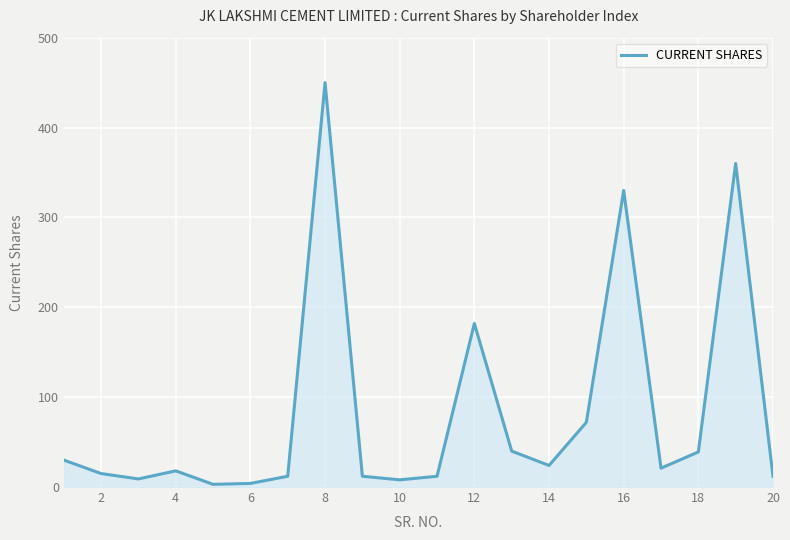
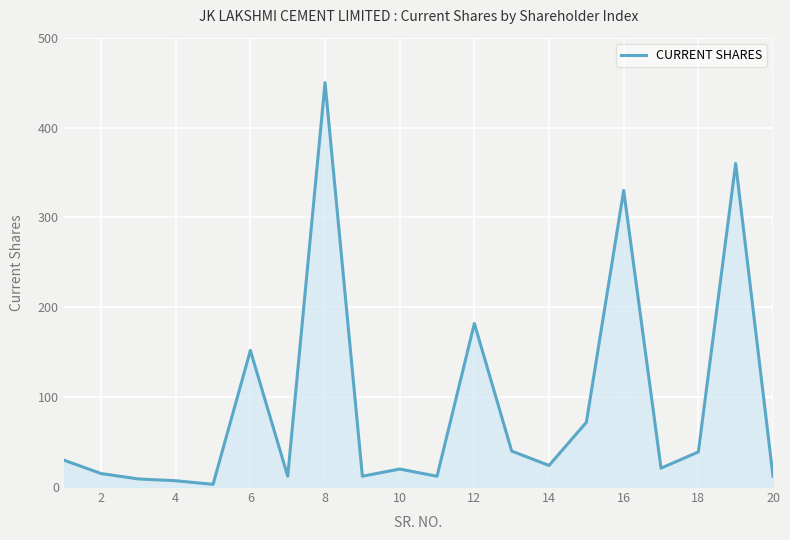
  {
    "2": 20,
-   "4": 20,
-   "6": 0,
+   "4": 10,
+   "6": 150,
    "8": 450,
-   "10": 10,
+   "10": 20,
    "12": 180,
    "14": 20,
    "16": 330,
    "18": 40,
    "20": 10
  }
